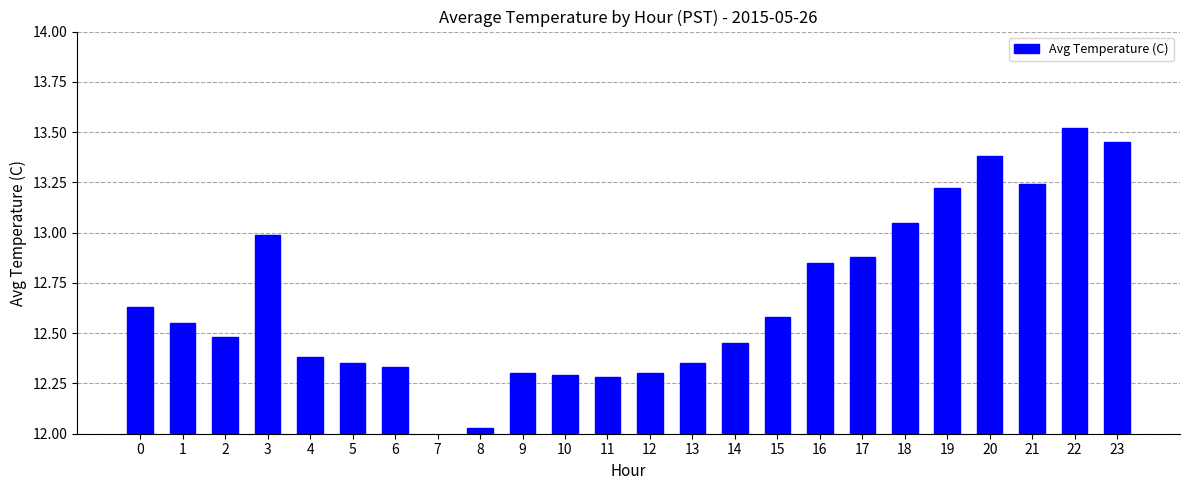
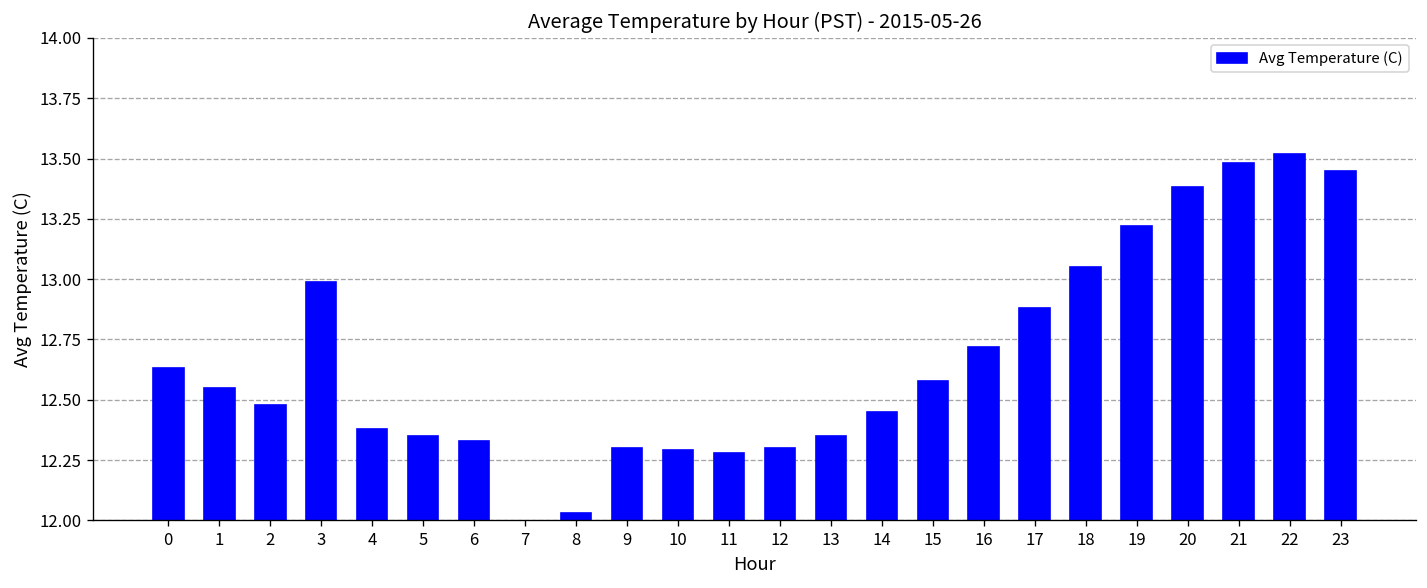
  {
    "0": 12.63,
    "1": 12.55,
    "2": 12.48,
    "3": 12.99,
    "4": 12.38,
    "5": 12.35,
    "6": 12.33,
    "8": 12.03,
    "9": 12.30,
    "10": 12.29,
    "11": 12.28,
    "12": 12.30,
    "13": 12.35,
    "14": 12.45,
    "15": 12.58,
-   "16": 12.85,
+   "16": 12.72,
    "17": 12.88,
    "18": 13.05,
    "19": 13.22,
    "20": 13.38,
-   "21": 13.24,
+   "21": 13.48,
    "22": 13.52,
    "23": 13.45
  }
